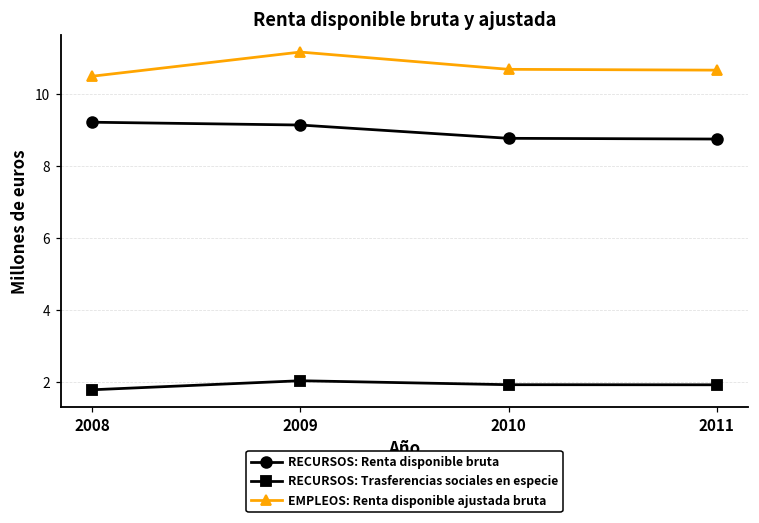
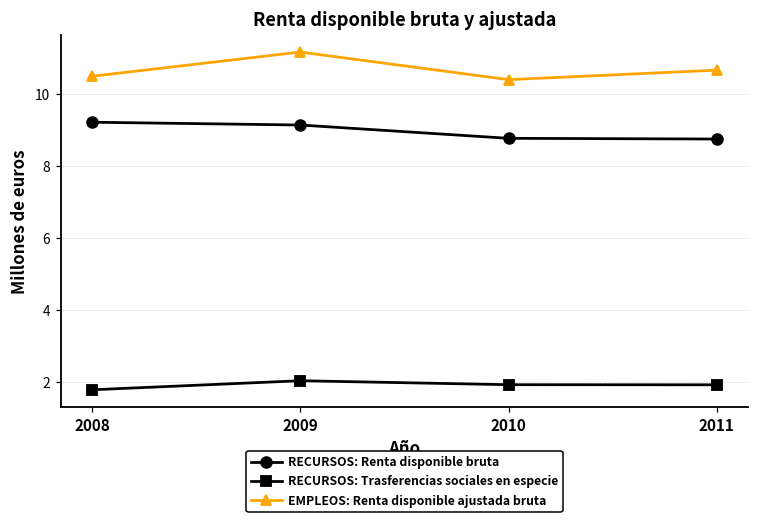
  {
    "EMPLEOS: Renta disponible ajustada bruta": {
      "2008": 10.5,
      "2009": 11.2,
-     "2010": 10.7,
+     "2010": 10.4,
      "2011": 10.7
    }
  }
